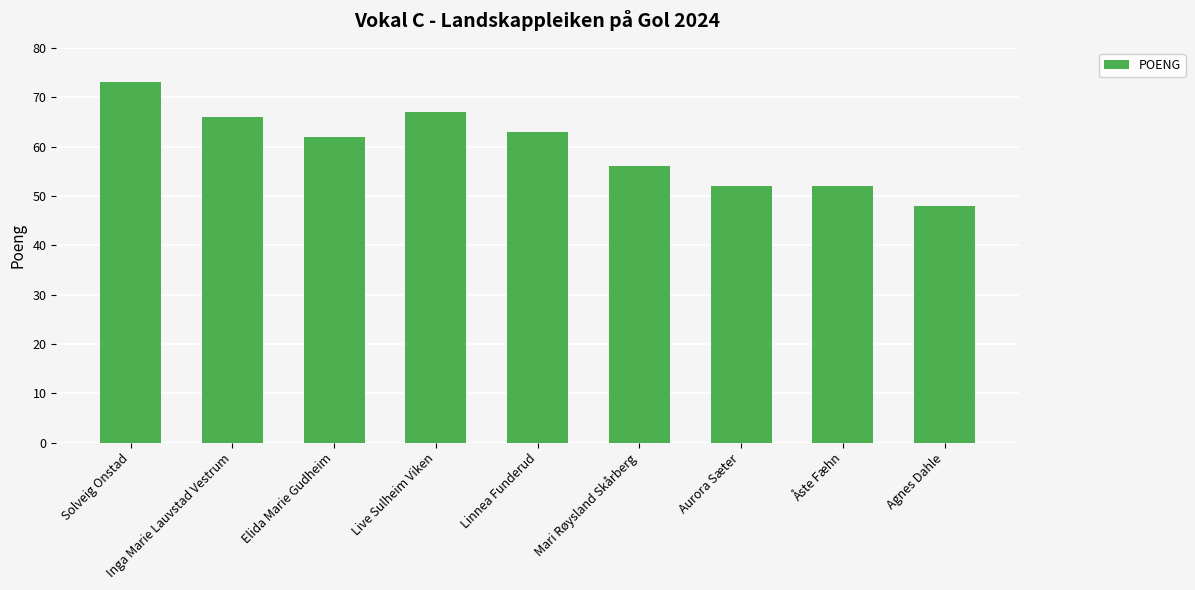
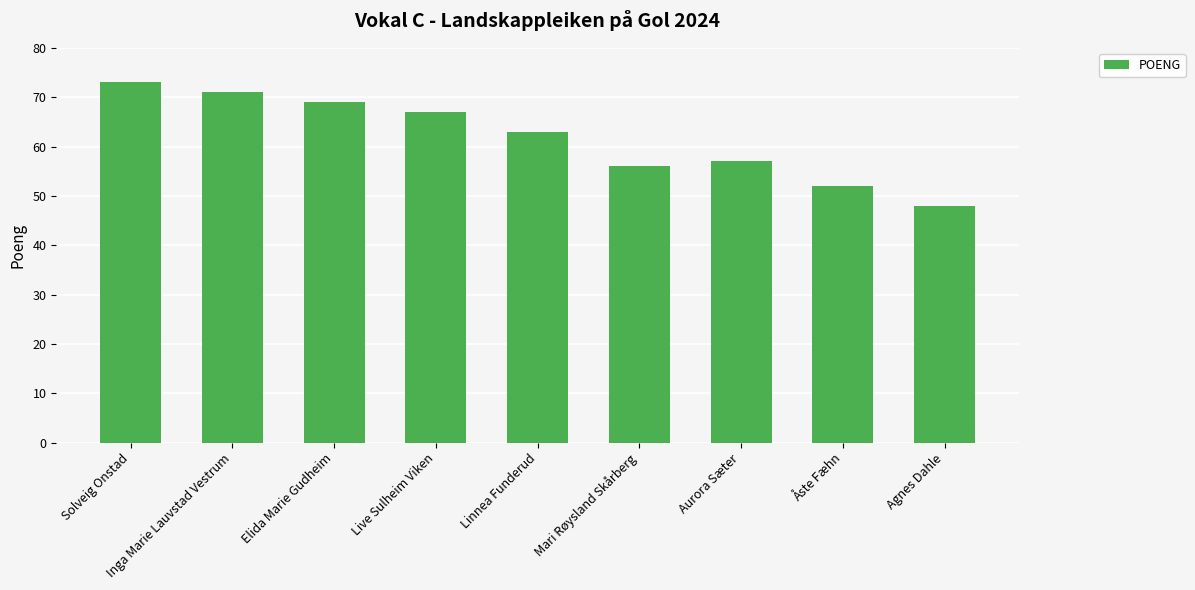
  {
    "Solveig Onstad": 73,
-   "Inga Marie Lauvstad Vestrum": 66,
-   "Elida Marie Gudheim": 62,
+   "Inga Marie Lauvstad Vestrum": 71,
+   "Elida Marie Gudheim": 69,
    "Live Sulheim Viken": 67,
    "Linnea Funderud": 63,
    "Mari Røysland Skårberg": 56,
-   "Aurora Sæter": 52,
+   "Aurora Sæter": 57,
    "Åste Fæhn": 52,
    "Agnes Dahle": 48
  }
